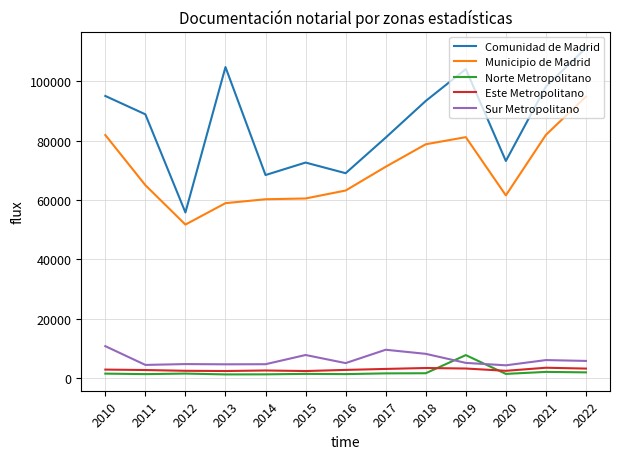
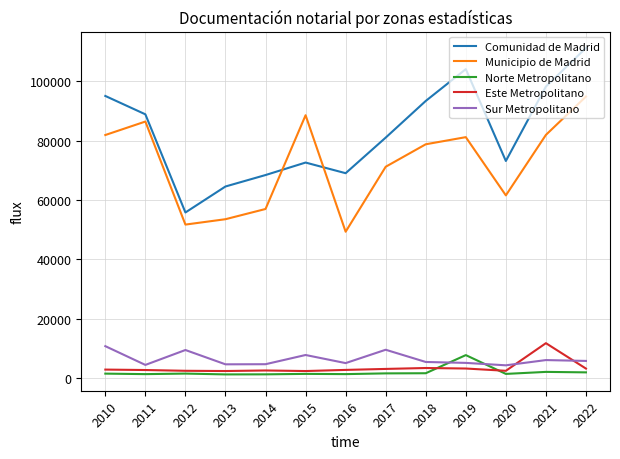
  {
    "Comunidad de Madrid": {
      "2010": 95000,
      "2011": 89000,
      "2012": 56000,
-     "2013": 105000,
+     "2013": 65000,
      "2014": 68000,
      "2015": 73000,
      "2016": 69000,
      "2017": 81000,
      "2018": 93000,
      "2020": 73000
    },
    "Municipio de Madrid": {
      "2010": 82000,
-     "2011": 65000,
+     "2011": 86000,
      "2012": 52000,
-     "2013": 59000,
-     "2014": 60000,
-     "2015": 60000,
-     "2016": 63000,
+     "2013": 54000,
+     "2014": 57000,
+     "2015": 89000,
+     "2016": 49000,
      "2017": 71000,
      "2018": 79000,
      "2019": 81000,
      "2020": 62000,
      "2021": 82000
    },
    "Norte Metropolitano": {
      "2010": 2000,
      "2011": 1000,
      "2012": 2000,
      "2013": 1000,
      "2014": 1000,
      "2015": 1000,
      "2016": 1000,
      "2017": 2000,
      "2018": 2000,
      "2019": 8000,
      "2020": 1000,
      "2021": 2000,
      "2022": 2000
    },
    "Este Metropolitano": {
      "2010": 3000,
      "2011": 3000,
      "2012": 3000,
      "2013": 2000,
      "2014": 3000,
      "2015": 2000,
      "2016": 3000,
      "2017": 3000,
      "2018": 3000,
      "2019": 3000,
      "2020": 2000,
-     "2021": 4000,
+     "2021": 12000,
      "2022": 3000
    },
    "Sur Metropolitano": {
      "2010": 11000,
      "2011": 4000,
-     "2012": 5000,
+     "2012": 9000,
      "2013": 5000,
      "2014": 5000,
      "2015": 8000,
      "2016": 5000,
      "2017": 10000,
-     "2018": 8000,
+     "2018": 5000,
      "2019": 5000,
      "2020": 4000,
      "2021": 6000,
      "2022": 6000
    }
  }
